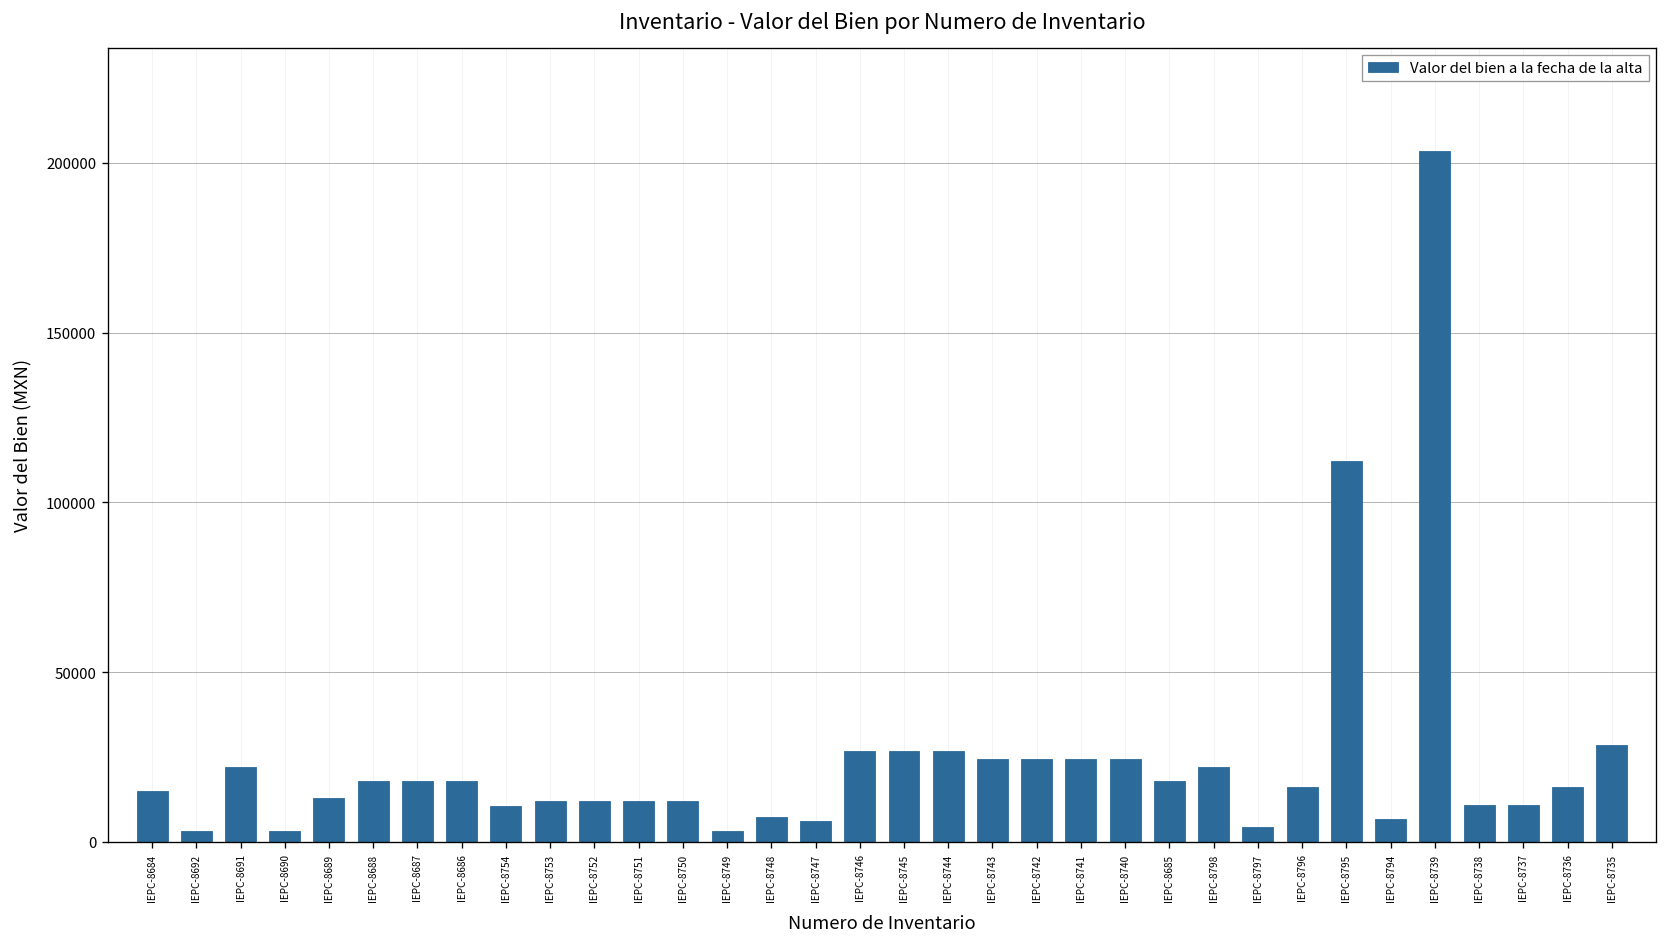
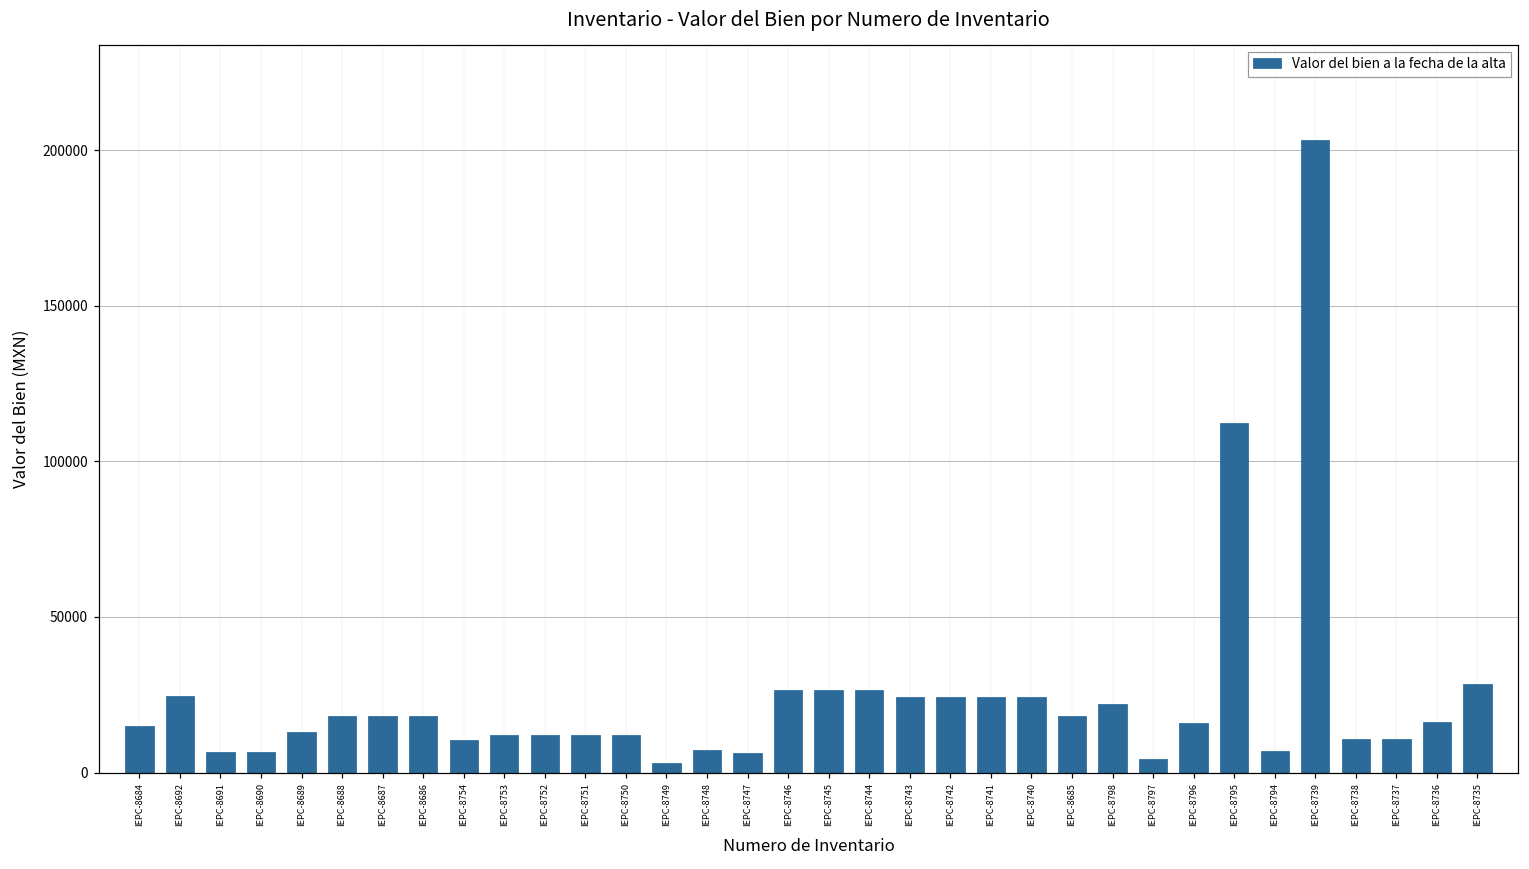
  {
    "IEPC-8684": 15000,
-   "IEPC-8692": 3000,
-   "IEPC-8691": 22000,
-   "IEPC-8690": 3000,
+   "IEPC-8692": 25000,
+   "IEPC-8691": 6000,
+   "IEPC-8690": 6000,
    "IEPC-8689": 13000,
    "IEPC-8688": 18000,
    "IEPC-8687": 18000,
    "IEPC-8686": 18000,
    "IEPC-8754": 11000,
    "IEPC-8753": 12000,
    "IEPC-8752": 12000,
    "IEPC-8751": 12000,
    "IEPC-8750": 12000,
    "IEPC-8749": 3000,
    "IEPC-8748": 7000,
    "IEPC-8747": 6000,
    "IEPC-8746": 27000,
    "IEPC-8745": 27000,
    "IEPC-8744": 27000,
    "IEPC-8743": 24000,
    "IEPC-8742": 24000,
    "IEPC-8741": 24000,
    "IEPC-8740": 24000,
    "IEPC-8685": 18000,
    "IEPC-8798": 22000,
    "IEPC-8797": 4000,
    "IEPC-8796": 16000,
    "IEPC-8795": 112000,
    "IEPC-8794": 7000,
    "IEPC-8739": 203000,
    "IEPC-8738": 11000,
    "IEPC-8737": 11000,
    "IEPC-8736": 16000,
    "IEPC-8735": 28000
  }
